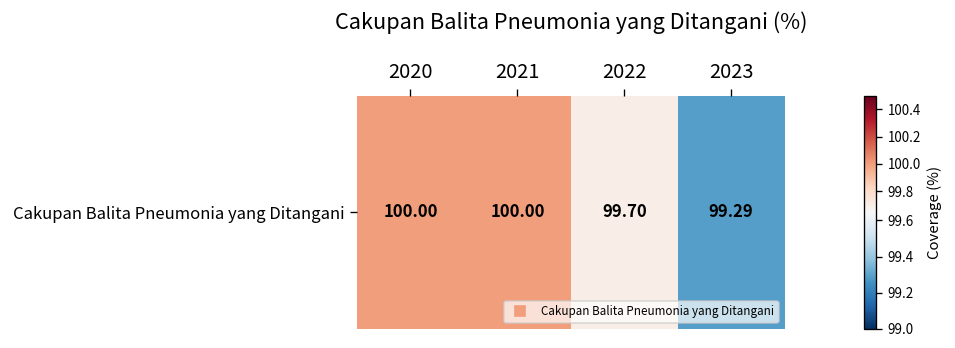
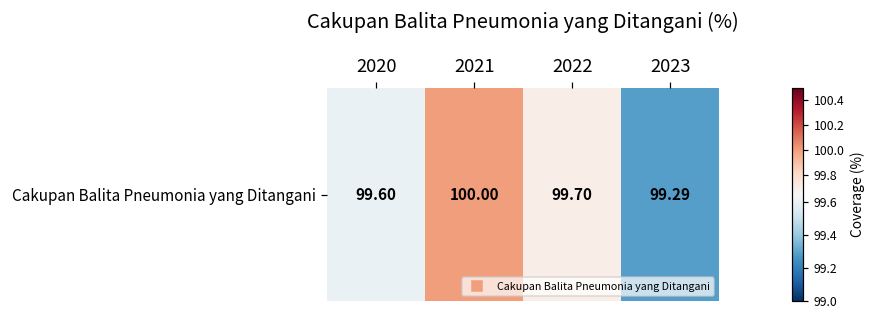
  {
    "Cakupan Balita Pneumonia yang Ditangani": {
-     "2020": 100.00,
+     "2020": 99.60,
      "2021": 100.00,
      "2022": 99.70,
      "2023": 99.29
    }
  }
